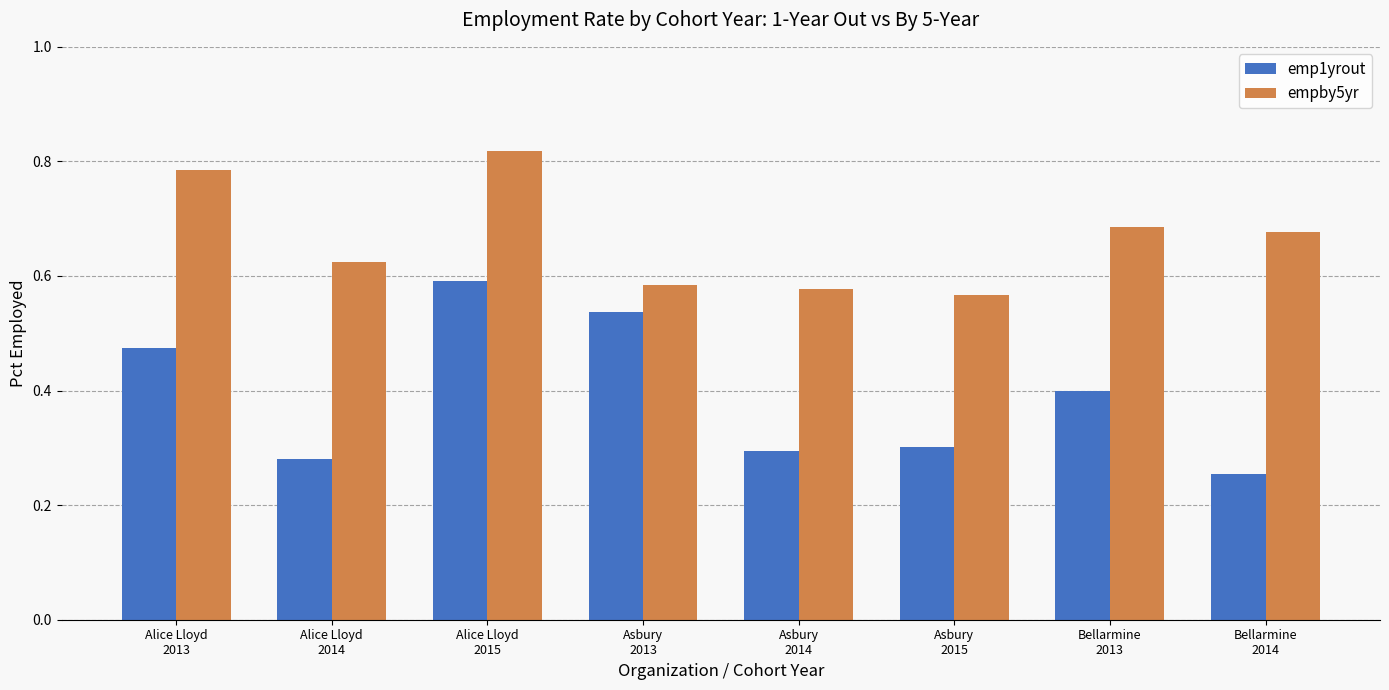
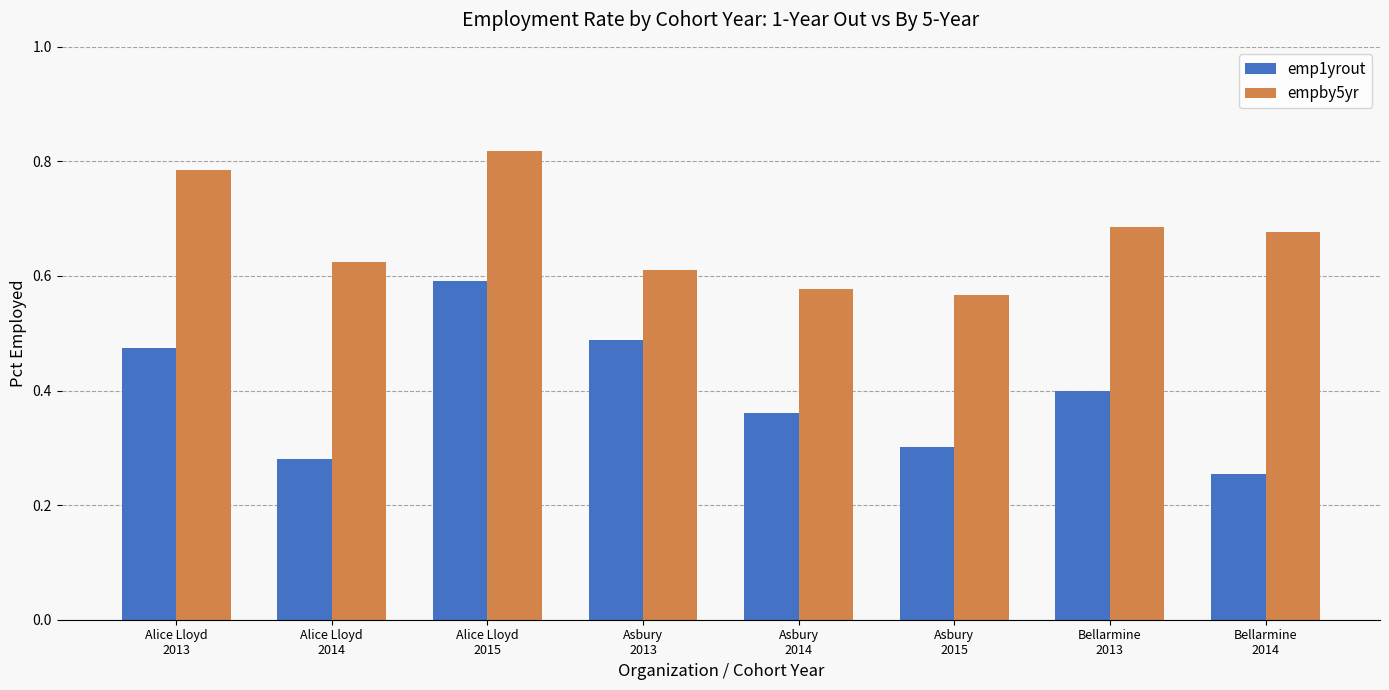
  {
    "emp1yrout": {
      "Alice Lloyd 2013": 0.47,
      "Alice Lloyd 2014": 0.28,
      "Alice Lloyd 2015": 0.59,
-     "Asbury 2013": 0.54,
-     "Asbury 2014": 0.29,
+     "Asbury 2013": 0.49,
+     "Asbury 2014": 0.36,
      "Asbury 2015": 0.30,
      "Bellarmine 2013": 0.40,
      "Bellarmine 2014": 0.25
    },
    "empby5yr": {
      "Alice Lloyd 2013": 0.79,
      "Alice Lloyd 2014": 0.63,
      "Alice Lloyd 2015": 0.82,
-     "Asbury 2013": 0.59,
+     "Asbury 2013": 0.61,
      "Asbury 2014": 0.58,
      "Asbury 2015": 0.57,
      "Bellarmine 2013": 0.69,
      "Bellarmine 2014": 0.68
    }
  }
